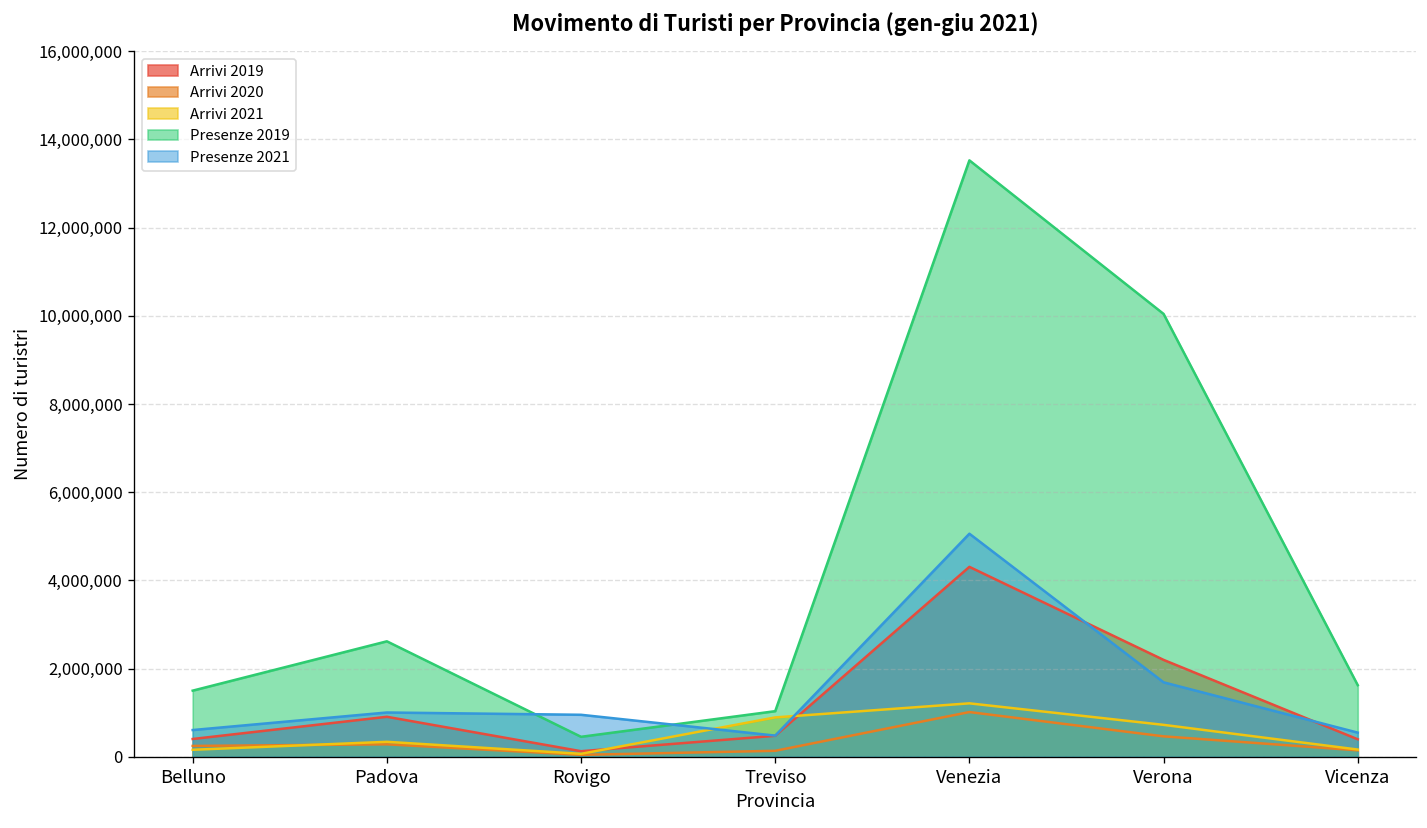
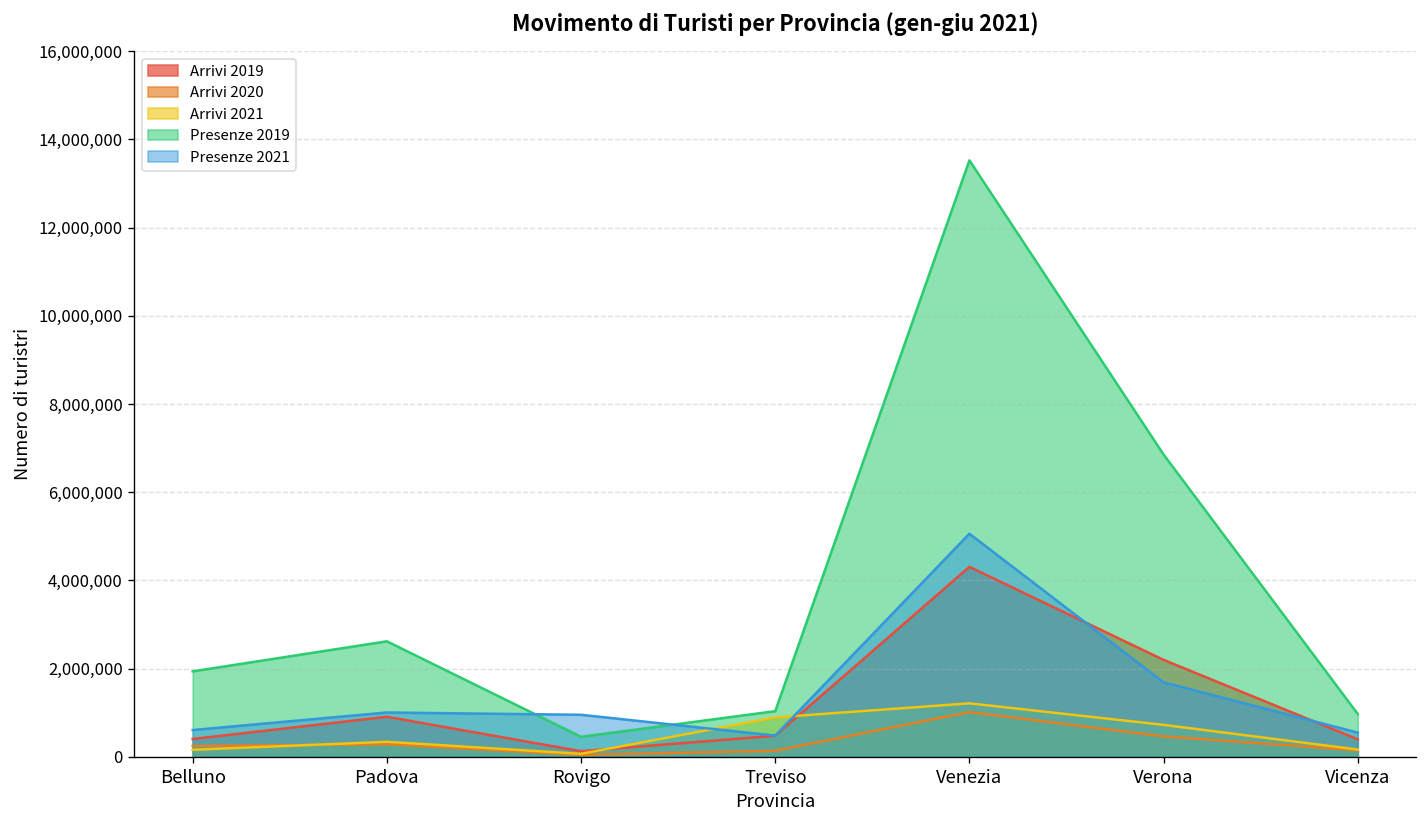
  {
    "Arrivi 2021": {
      "Belluno": "200,000",
      "Treviso": "900,000",
      "Venezia": "1,200,000",
      "Verona": "700,000"
    },
    "Presenze 2019": {
-     "Belluno": "1,500,000",
+     "Belluno": "1,900,000",
      "Padova": "2,600,000",
      "Rovigo": "500,000",
      "Treviso": "1,000,000",
      "Venezia": "13,500,000",
-     "Verona": "10,000,000",
-     "Vicenza": "1,600,000"
+     "Verona": "6,900,000",
+     "Vicenza": "1,000,000"
    },
    "Presenze 2021": {
      "Belluno": "600,000",
      "Padova": "1,000,000",
      "Rovigo": "1,000,000",
      "Venezia": "5,100,000",
      "Verona": "1,700,000",
      "Vicenza": "500,000"
    }
  }
